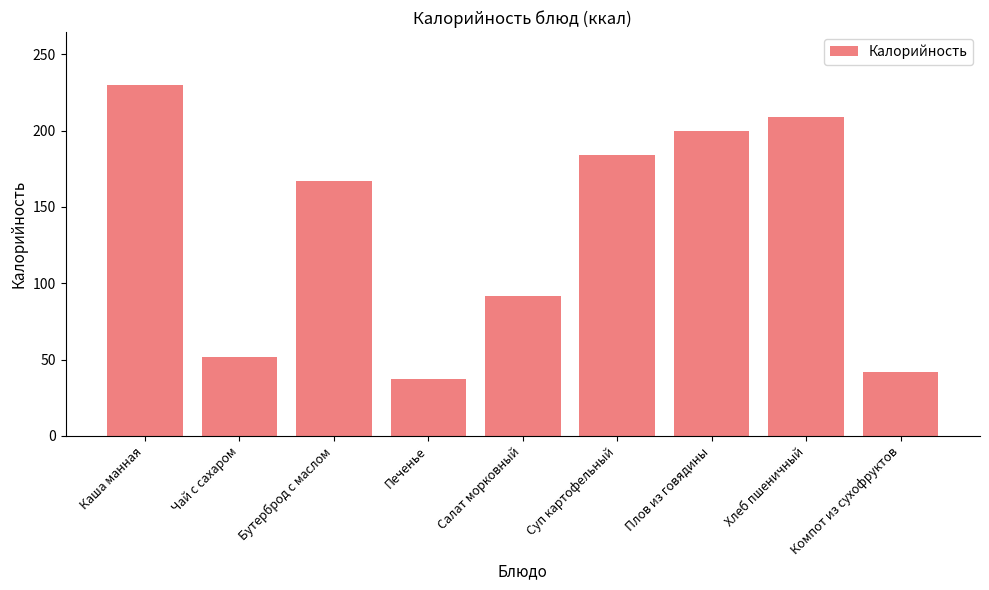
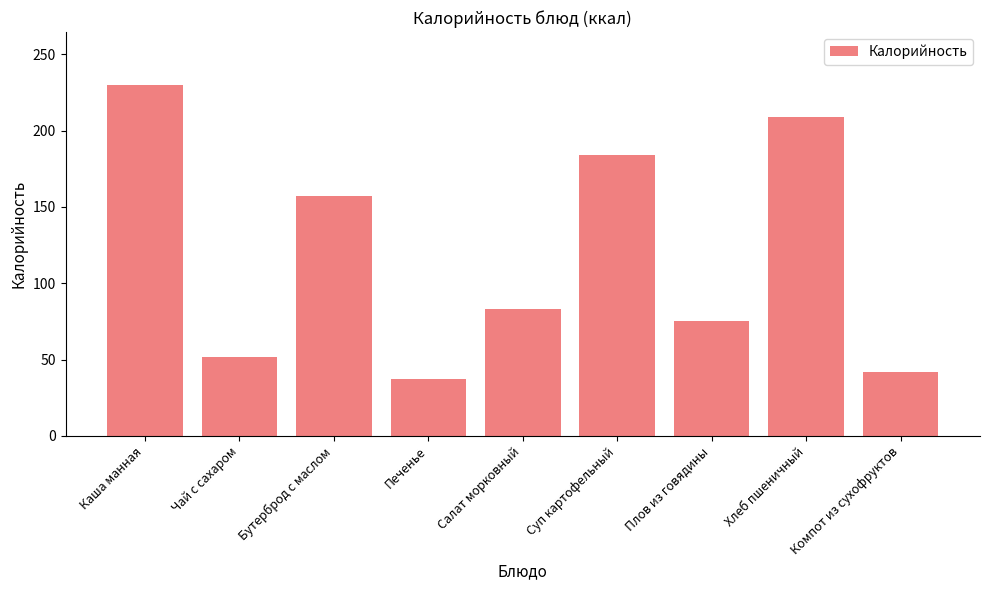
  {
    "Каша манная": 230,
    "Чай с сахаром": 52,
-   "Бутерброд с маслом": 167,
+   "Бутерброд с маслом": 157,
    "Печенье": 37,
-   "Салат морковный": 92,
+   "Салат морковный": 83,
    "Суп картофельный": 184,
-   "Плов из говядины": 200,
+   "Плов из говядины": 75,
    "Хлеб пшеничный": 209,
    "Компот из сухофруктов": 42
  }
